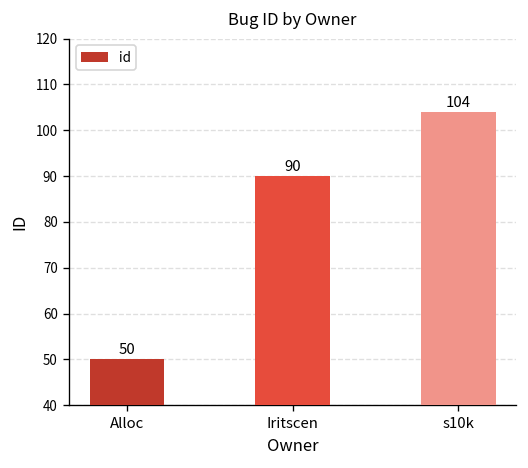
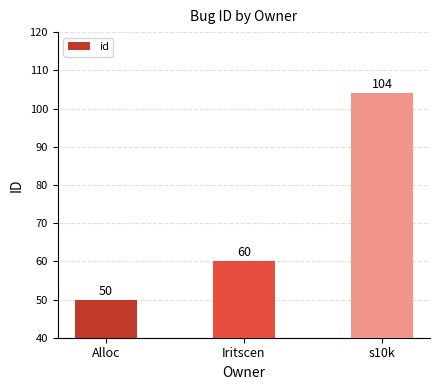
  {
    "Alloc": 50,
-   "Iritscen": 90,
+   "Iritscen": 60,
    "s10k": 104
  }
